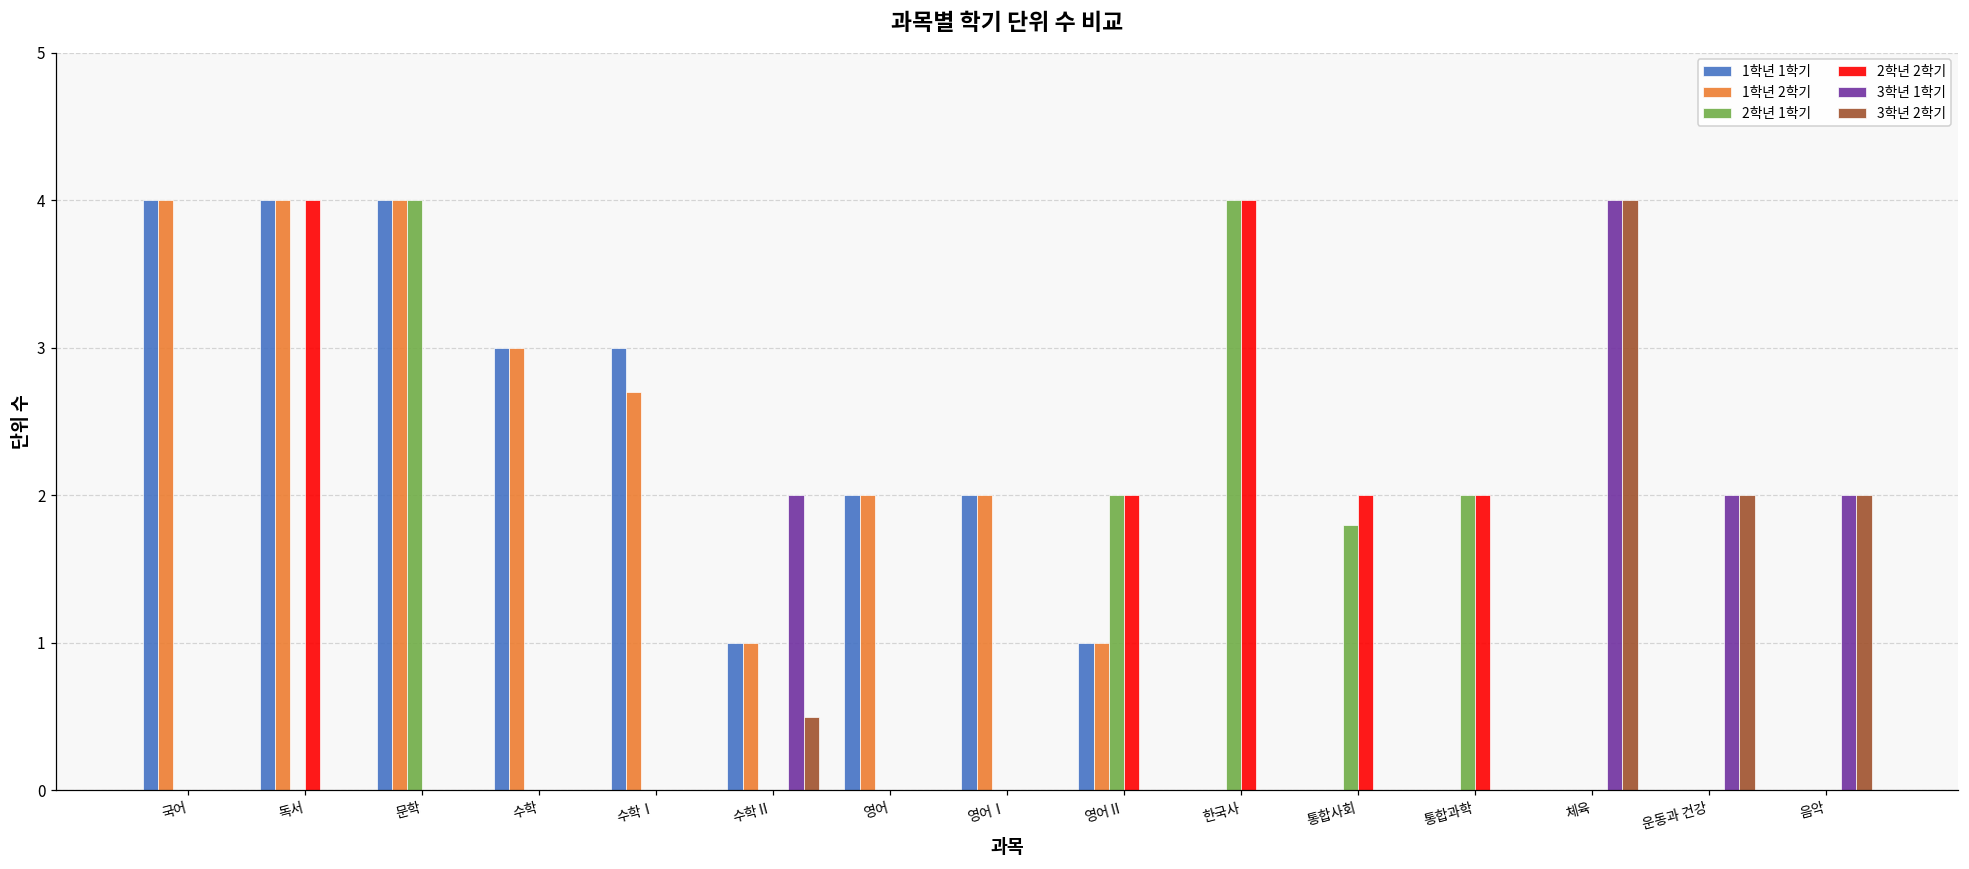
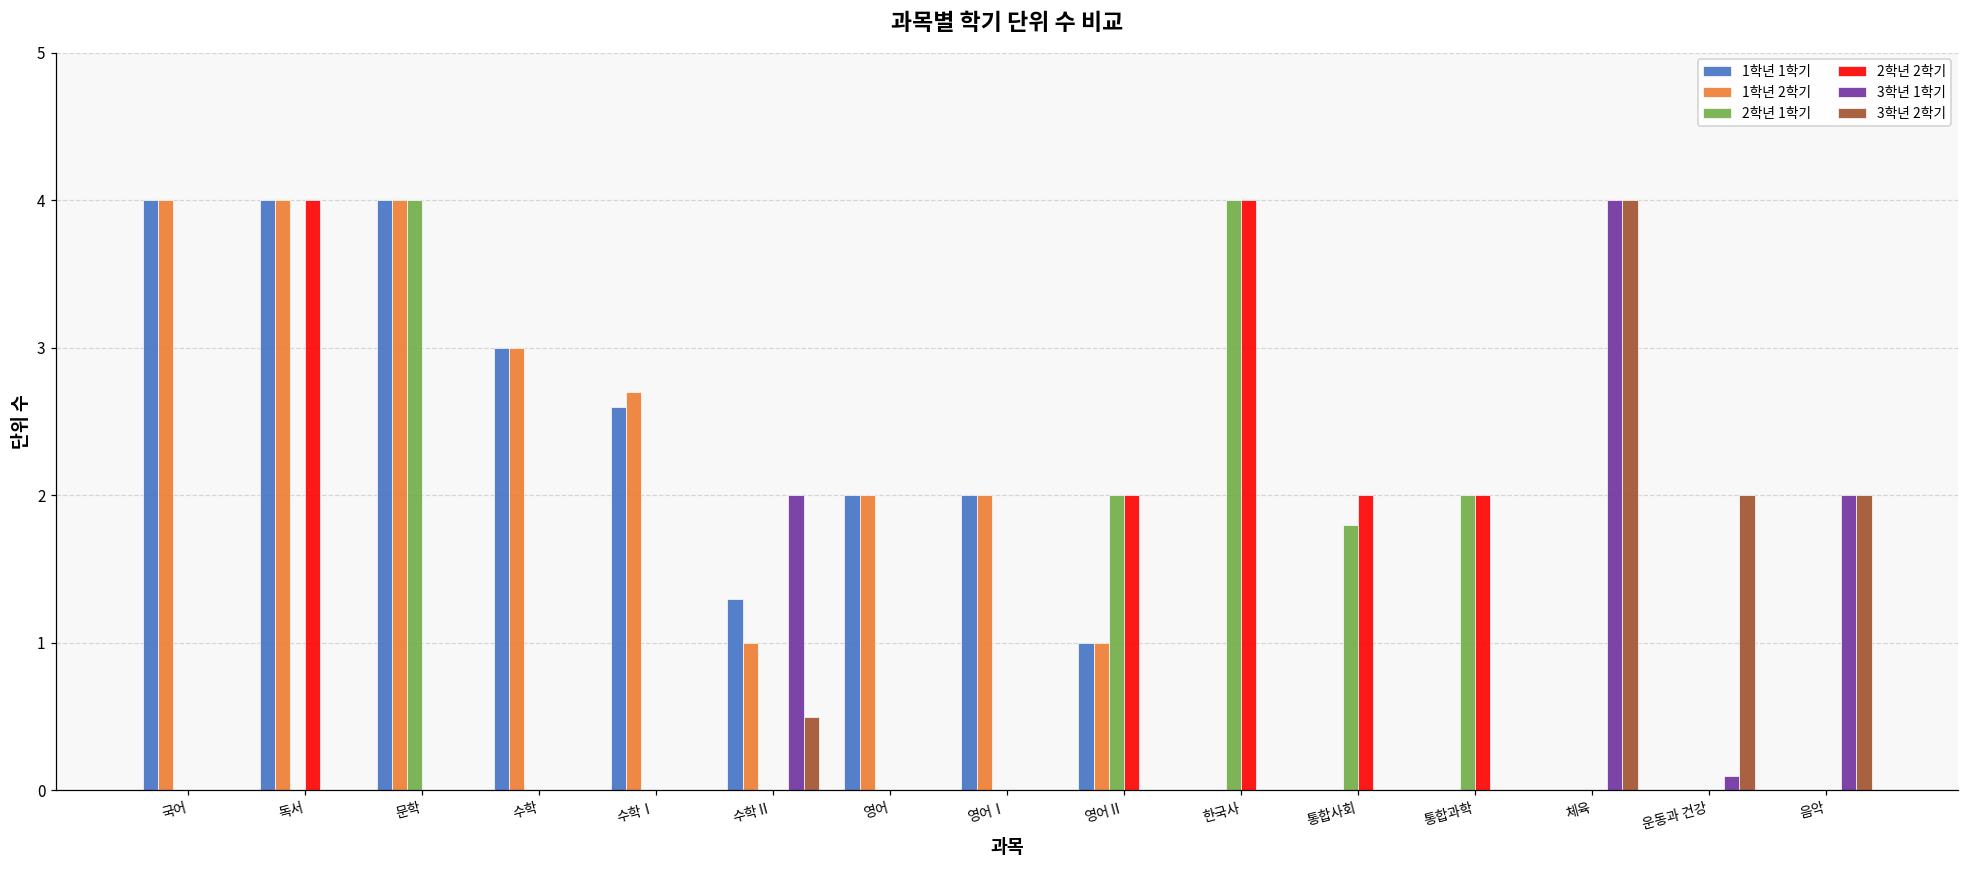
  {
    "1학년 1학기": {
      "국어": 4.0,
      "독서": 4.0,
      "문학": 4.0,
      "수학": 3.0,
-     "수학Ⅰ": 3.0,
-     "수학Ⅱ": 1.0,
+     "수학Ⅰ": 2.6,
+     "수학Ⅱ": 1.3,
      "영어": 2.0,
      "영어Ⅰ": 2.0,
      "영어Ⅱ": 1.0,
      "한국사": 0.0,
      "통합사회": 0.0,
      "통합과학": 0.0,
      "체육": 0.0,
      "운동과 건강": 0.0,
      "음악": 0.0
    },
    "1학년 2학기": {
      "국어": 4.0,
      "독서": 4.0,
      "문학": 4.0,
      "수학": 3.0,
      "수학Ⅰ": 2.7,
      "수학Ⅱ": 1.0,
      "영어": 2.0,
      "영어Ⅰ": 2.0,
      "영어Ⅱ": 1.0,
      "한국사": 0.0,
      "통합사회": 0.0,
      "통합과학": 0.0,
      "체육": 0.0,
      "운동과 건강": 0.0,
      "음악": 0.0
    },
    "2학년 1학기": {
      "국어": 0.0,
      "독서": 0.0,
      "문학": 4.0,
      "수학": 0.0,
      "수학Ⅰ": 0.0,
      "수학Ⅱ": 0.0,
      "영어": 0.0,
      "영어Ⅰ": 0.0,
      "영어Ⅱ": 2.0,
      "한국사": 4.0,
      "통합사회": 1.8,
      "통합과학": 2.0,
      "체육": 0.0,
      "운동과 건강": 0.0,
      "음악": 0.0
    },
    "2학년 2학기": {
      "국어": 0.0,
      "독서": 4.0,
      "문학": 0.0,
      "수학": 0.0,
      "수학Ⅰ": 0.0,
      "수학Ⅱ": 0.0,
      "영어": 0.0,
      "영어Ⅰ": 0.0,
      "영어Ⅱ": 2.0,
      "한국사": 4.0,
      "통합사회": 2.0,
      "통합과학": 2.0,
      "체육": 0.0,
      "운동과 건강": 0.0,
      "음악": 0.0
    },
    "3학년 1학기": {
      "국어": 0.0,
      "독서": 0.0,
      "문학": 0.0,
      "수학": 0.0,
      "수학Ⅰ": 0.0,
      "수학Ⅱ": 2.0,
      "영어": 0.0,
      "영어Ⅰ": 0.0,
      "영어Ⅱ": 0.0,
      "한국사": 0.0,
      "통합사회": 0.0,
      "통합과학": 0.0,
      "체육": 4.0,
-     "운동과 건강": 2.0,
+     "운동과 건강": 0.1,
      "음악": 2.0
    },
    "3학년 2학기": {
      "국어": 0.0,
      "독서": 0.0,
      "문학": 0.0,
      "수학": 0.0,
      "수학Ⅰ": 0.0,
      "수학Ⅱ": 0.5,
      "영어": 0.0,
      "영어Ⅰ": 0.0,
      "영어Ⅱ": 0.0,
      "한국사": 0.0,
      "통합사회": 0.0,
      "통합과학": 0.0,
      "체육": 4.0,
      "운동과 건강": 2.0,
      "음악": 2.0
    }
  }
